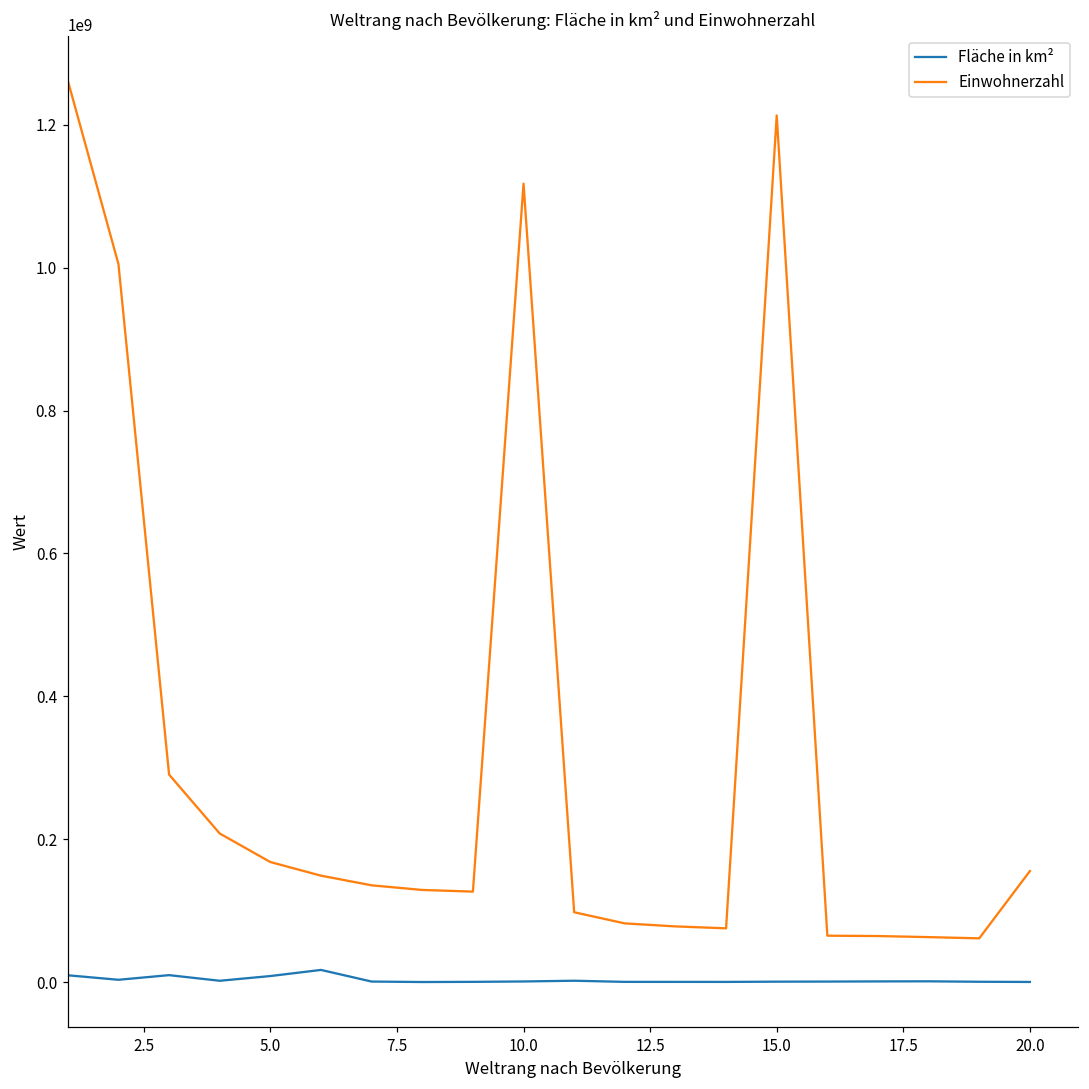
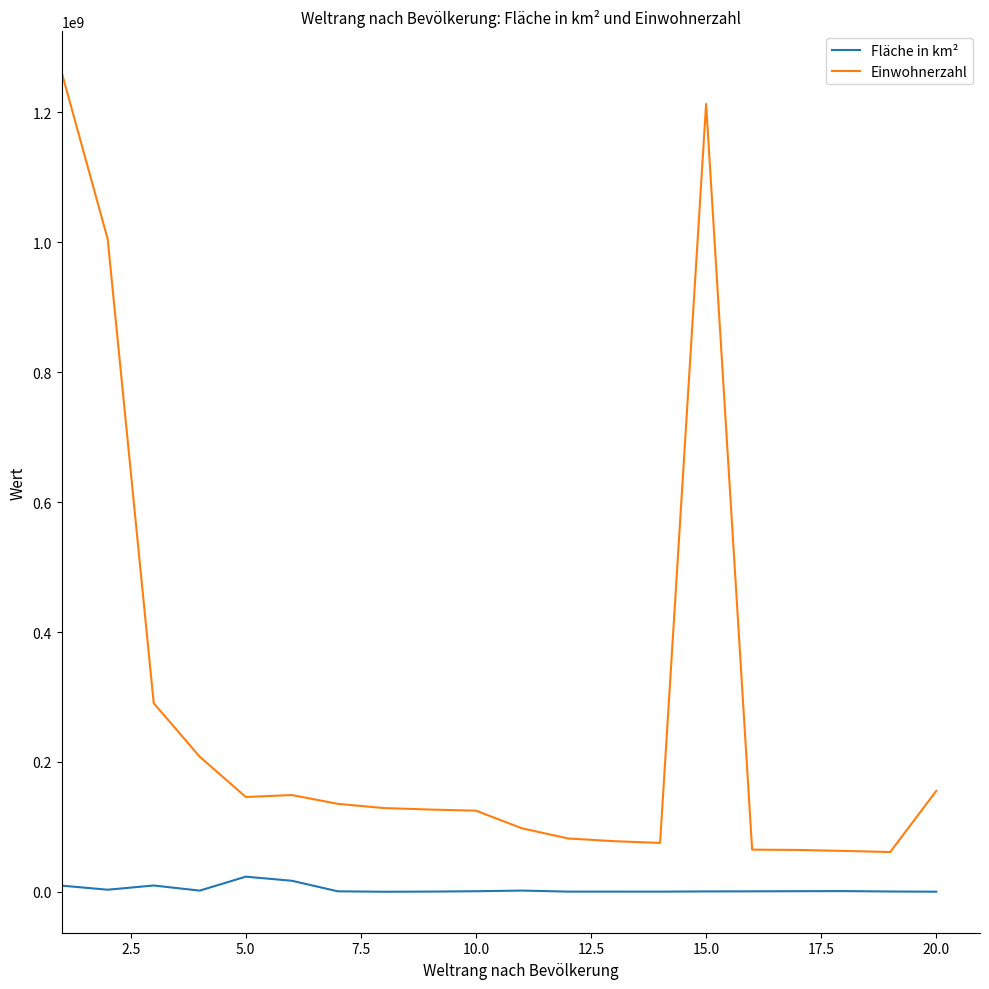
  {
    "Fläche in km²": {
-     "5.0": 10000000,
+     "5.0": 20000000,
      "10.0": 0,
      "15.0": 0,
      "20.0": 0
    },
    "Einwohnerzahl": {
-     "5.0": 170000000,
-     "10.0": 1120000000,
+     "5.0": 150000000,
+     "10.0": 130000000,
      "15.0": 1210000000,
      "20.0": 160000000
    }
  }
